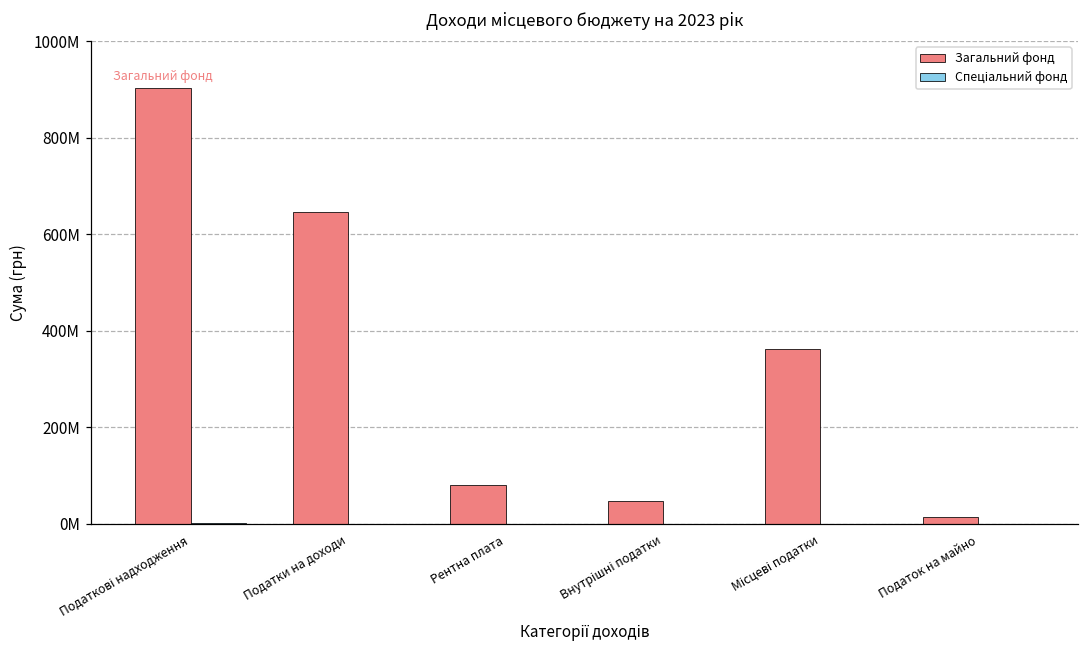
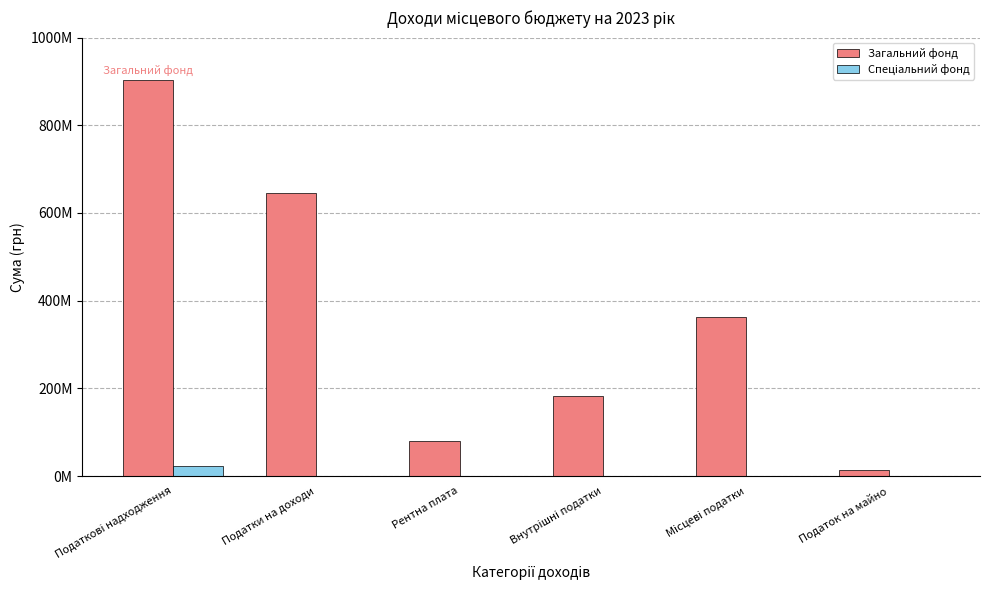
  {
    "Загальний фонд": {
      "Податкові надходження": 900000000,
      "Податки на доходи": 650000000,
      "Рентна плата": 80000000,
-     "Внутрішні податки": 50000000,
+     "Внутрішні податки": 180000000,
      "Місцеві податки": 360000000,
      "Податок на майно": 10000000
    },
    "Спеціальний фонд": {
-     "Податкові надходження": 0,
+     "Податкові надходження": 20000000,
      "Податки на доходи": 0,
      "Рентна плата": 0,
      "Внутрішні податки": 0,
      "Місцеві податки": 0,
      "Податок на майно": 0
    }
  }
